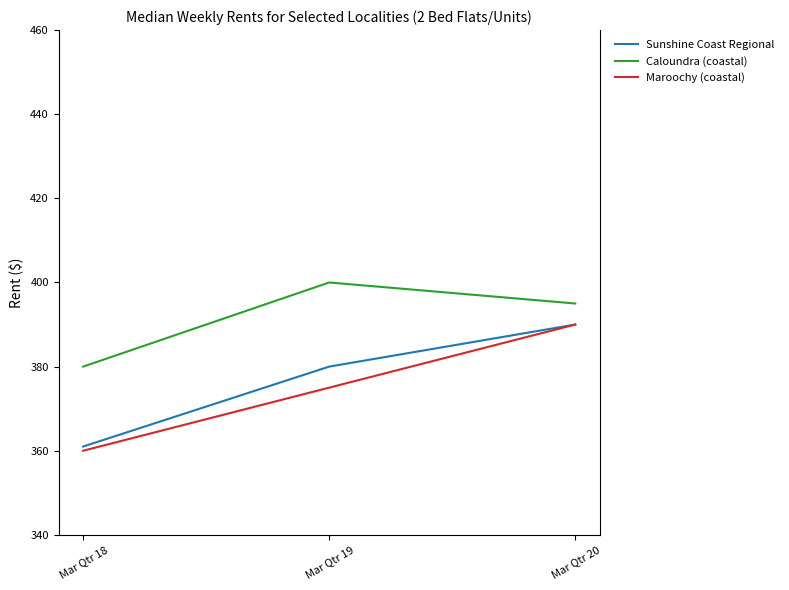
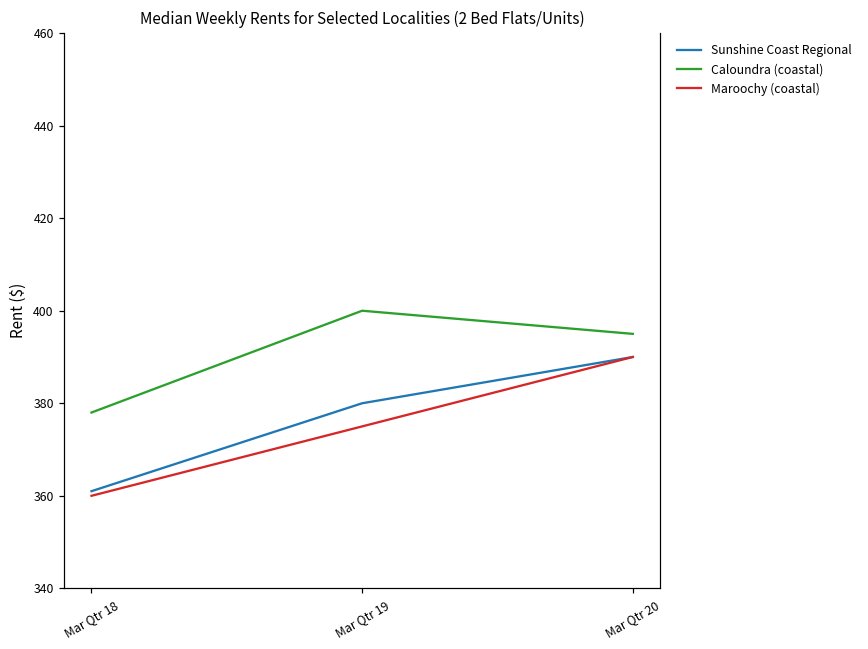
  {
    "Sunshine Coast Regional": {
      "Mar Qtr 18": 361,
      "Mar Qtr 19": 380
    },
    "Caloundra (coastal)": {
-     "Mar Qtr 18": 380,
+     "Mar Qtr 18": 378,
      "Mar Qtr 19": 400,
      "Mar Qtr 20": 395
    },
    "Maroochy (coastal)": {
      "Mar Qtr 18": 360,
      "Mar Qtr 19": 375
    }
  }
